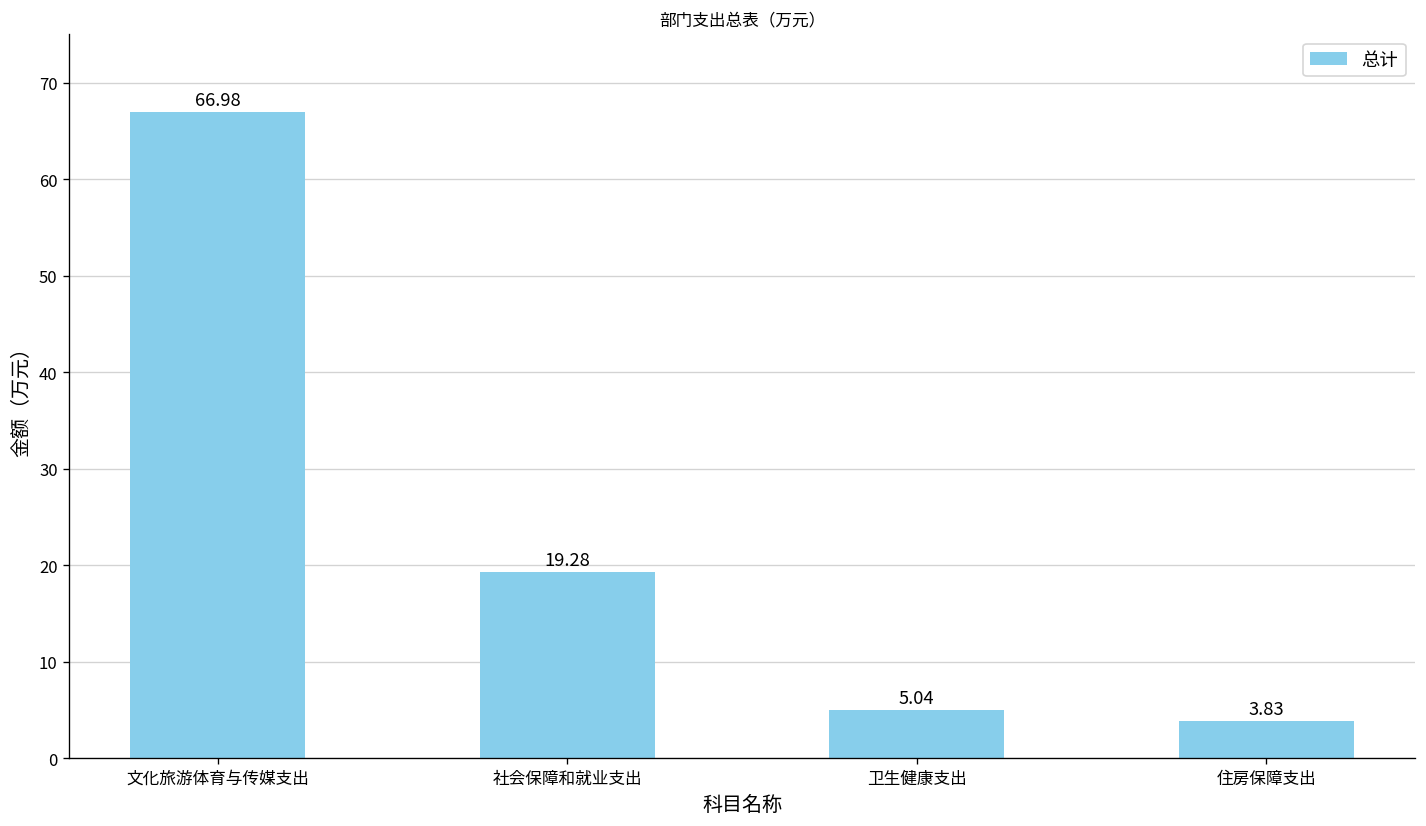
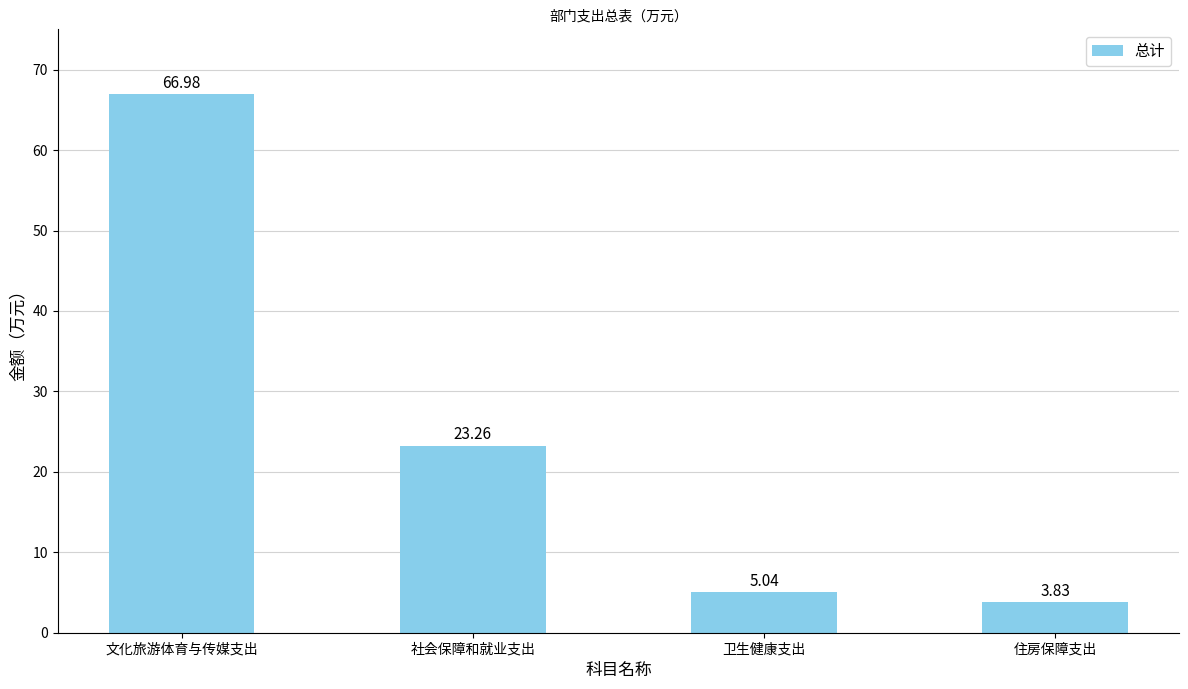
  {
    "文化旅游体育与传媒支出": 66.98,
-   "社会保障和就业支出": 19.28,
+   "社会保障和就业支出": 23.26,
    "卫生健康支出": 5.04,
    "住房保障支出": 3.83
  }
